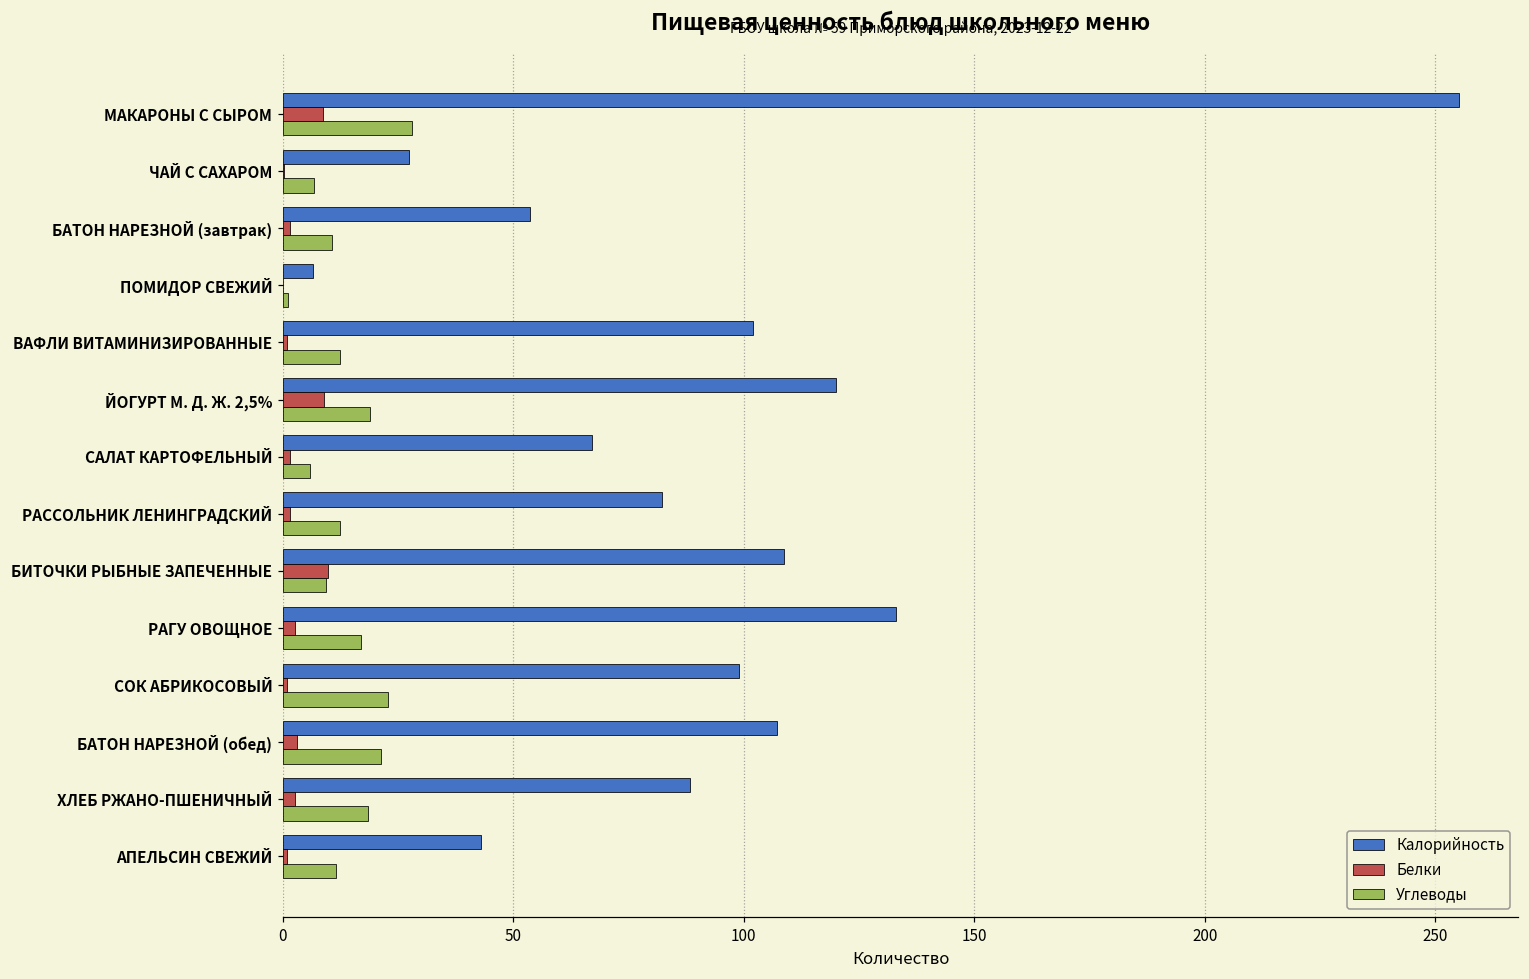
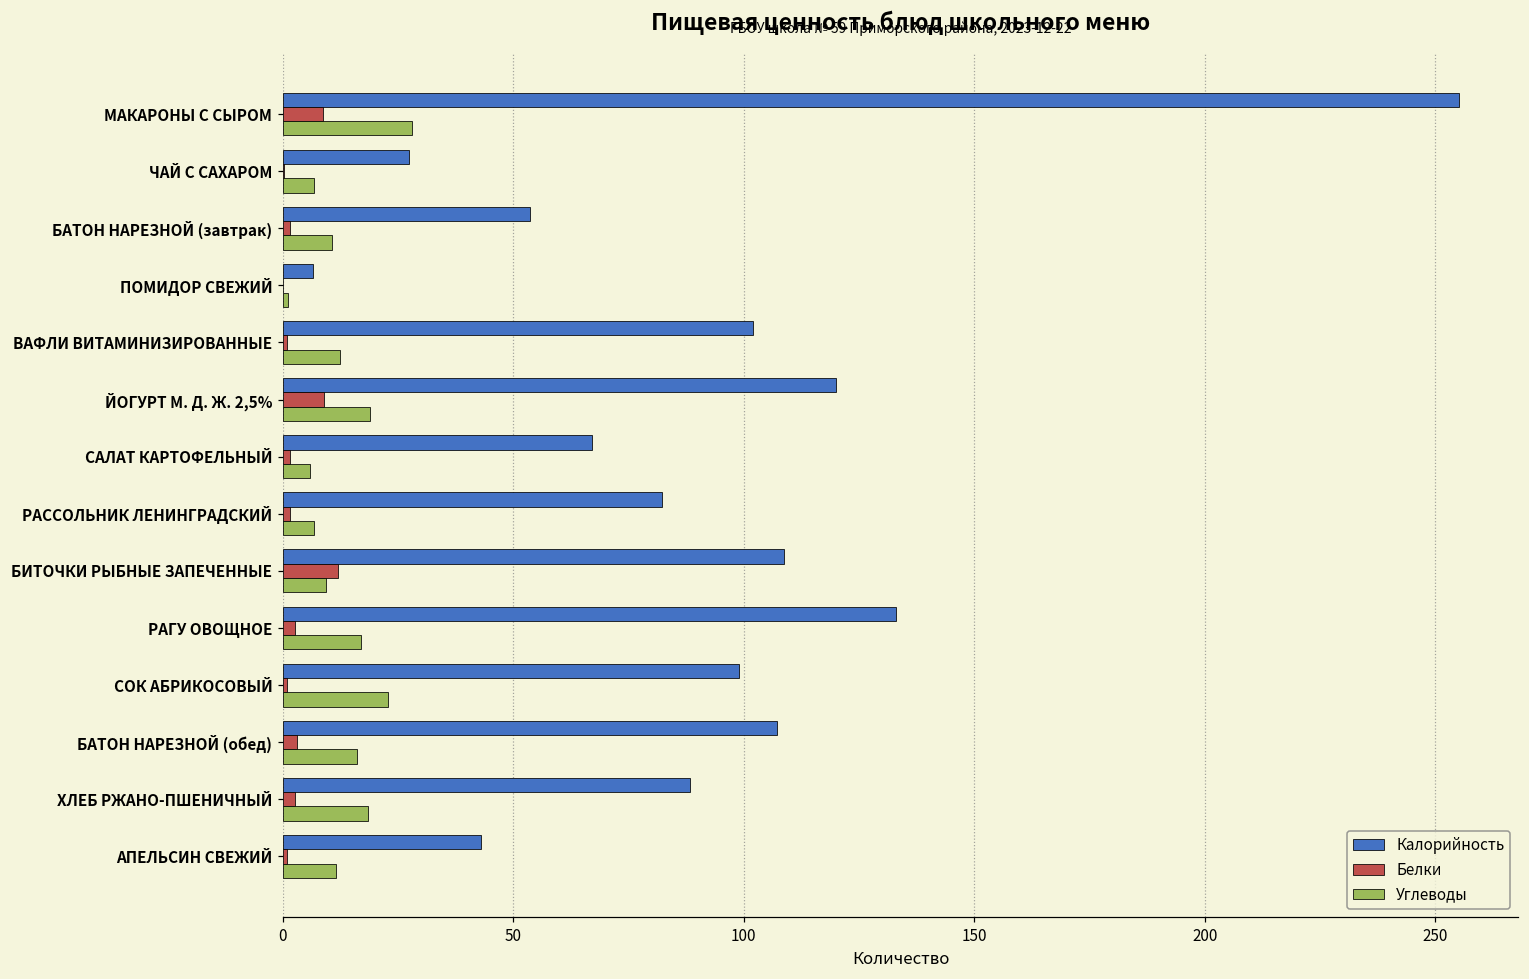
  {
    "Калорийность": {
      "МАКАРОНЫ С СЫРОМ": 255,
      "ЧАЙ С САХАРОМ": 27,
      "БАТОН НАРЕЗНОЙ (завтрак)": 54,
      "ПОМИДОР СВЕЖИЙ": 7,
      "ВАФЛИ ВИТАМИНИЗИРОВАННЫЕ": 102,
      "ЙОГУРТ М. Д. Ж. 2,5%": 120,
      "САЛАТ КАРТОФЕЛЬНЫЙ": 67,
      "РАССОЛЬНИК ЛЕНИНГРАДСКИЙ": 82,
      "БИТОЧКИ РЫБНЫЕ ЗАПЕЧЕННЫЕ": 109,
      "РАГУ ОВОЩНОЕ": 133,
      "СОК АБРИКОСОВЫЙ": 99,
      "БАТОН НАРЕЗНОЙ (обед)": 107,
      "ХЛЕБ РЖАНО-ПШЕНИЧНЫЙ": 88,
      "АПЕЛЬСИН СВЕЖИЙ": 43
    },
    "Белки": {
      "МАКАРОНЫ С СЫРОМ": 9,
      "БАТОН НАРЕЗНОЙ (завтрак)": 2,
      "ПОМИДОР СВЕЖИЙ": 0,
      "ВАФЛИ ВИТАМИНИЗИРОВАННЫЕ": 1,
      "ЙОГУРТ М. Д. Ж. 2,5%": 9,
      "САЛАТ КАРТОФЕЛЬНЫЙ": 2,
      "РАССОЛЬНИК ЛЕНИНГРАДСКИЙ": 2,
-     "БИТОЧКИ РЫБНЫЕ ЗАПЕЧЕННЫЕ": 10,
+     "БИТОЧКИ РЫБНЫЕ ЗАПЕЧЕННЫЕ": 12,
      "РАГУ ОВОЩНОЕ": 3,
      "СОК АБРИКОСОВЫЙ": 1,
      "БАТОН НАРЕЗНОЙ (обед)": 3,
      "ХЛЕБ РЖАНО-ПШЕНИЧНЫЙ": 3,
      "АПЕЛЬСИН СВЕЖИЙ": 1
    },
    "Углеводы": {
      "МАКАРОНЫ С СЫРОМ": 28,
      "ЧАЙ С САХАРОМ": 7,
      "БАТОН НАРЕЗНОЙ (завтрак)": 11,
      "ПОМИДОР СВЕЖИЙ": 1,
      "ВАФЛИ ВИТАМИНИЗИРОВАННЫЕ": 12,
      "ЙОГУРТ М. Д. Ж. 2,5%": 19,
      "САЛАТ КАРТОФЕЛЬНЫЙ": 6,
-     "РАССОЛЬНИК ЛЕНИНГРАДСКИЙ": 12,
+     "РАССОЛЬНИК ЛЕНИНГРАДСКИЙ": 7,
      "БИТОЧКИ РЫБНЫЕ ЗАПЕЧЕННЫЕ": 9,
      "РАГУ ОВОЩНОЕ": 17,
      "СОК АБРИКОСОВЫЙ": 23,
-     "БАТОН НАРЕЗНОЙ (обед)": 21,
+     "БАТОН НАРЕЗНОЙ (обед)": 16,
      "ХЛЕБ РЖАНО-ПШЕНИЧНЫЙ": 19,
      "АПЕЛЬСИН СВЕЖИЙ": 12
    }
  }
